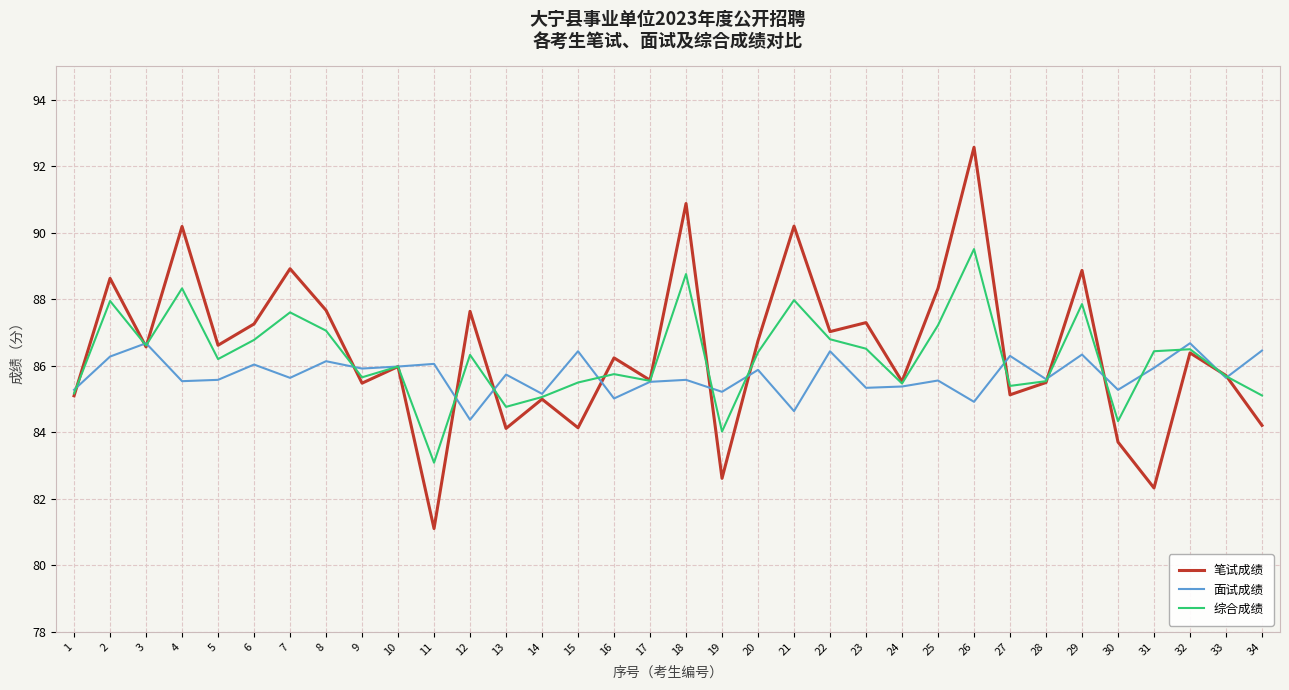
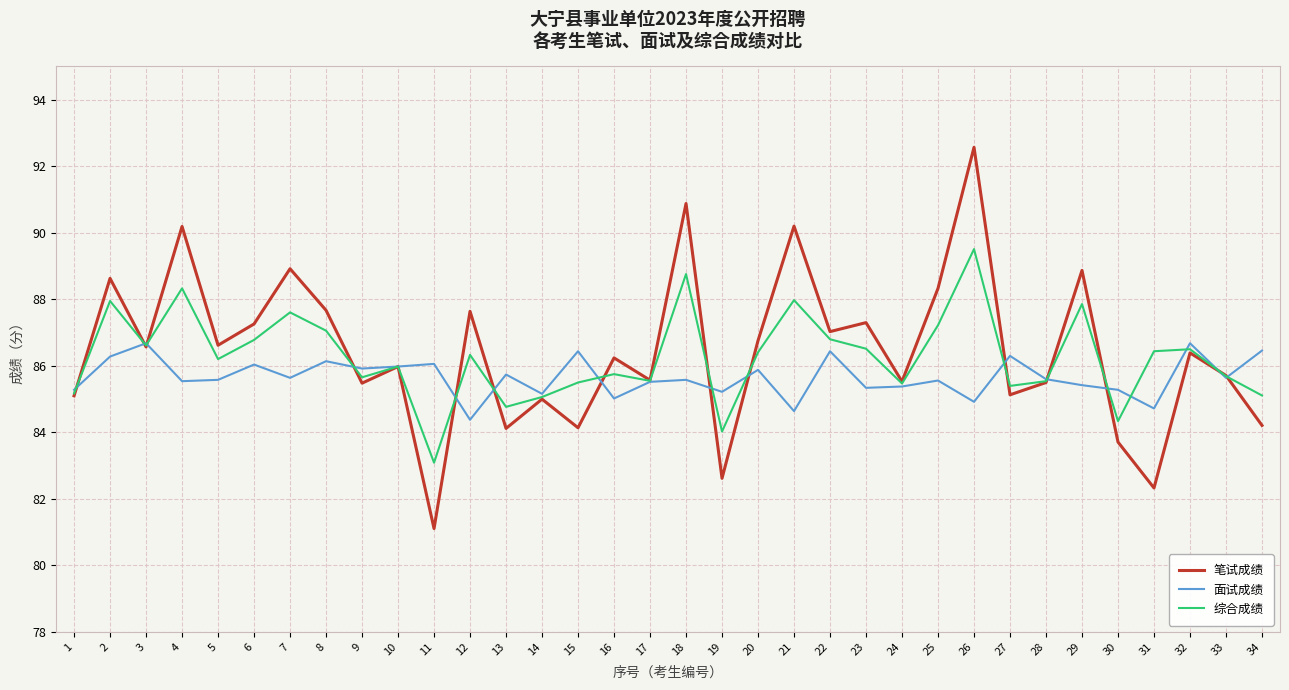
  {
    "笔试成绩": {
      "2": 88.6,
      "4": 90.2,
      "5": 86.6,
      "6": 87.3,
      "7": 88.9,
      "8": 87.7,
      "9": 85.5,
      "11": 81.1,
      "12": 87.6,
      "13": 84.1,
      "15": 84.1,
      "16": 86.2,
      "18": 90.9,
      "19": 82.6,
      "20": 86.8,
      "21": 90.2,
      "22": 87.0,
      "23": 87.3,
      "25": 88.3,
      "26": 92.6,
      "27": 85.1,
      "29": 88.9,
      "30": 83.7,
      "31": 82.3,
      "32": 86.4,
      "34": 84.2
    },
    "面试成绩": {
      "1": 85.3,
      "2": 86.3,
      "4": 85.5,
      "5": 85.6,
      "6": 86.0,
      "7": 85.6,
      "8": 86.1,
      "9": 85.9,
      "11": 86.1,
      "12": 84.4,
      "13": 85.7,
      "14": 85.2,
      "15": 86.4,
      "16": 85.0,
      "18": 85.6,
      "19": 85.2,
      "20": 85.9,
      "21": 84.6,
      "22": 86.4,
      "23": 85.3,
      "24": 85.4,
      "25": 85.6,
      "26": 84.9,
      "27": 86.3,
-     "29": 86.3,
+     "29": 85.4,
      "30": 85.3,
-     "31": 85.9,
+     "31": 84.7,
      "32": 86.7,
      "34": 86.5
    },
    "综合成绩": {
      "2": 88.0,
      "4": 88.3,
      "5": 86.2,
      "6": 86.8,
      "7": 87.6,
      "8": 87.1,
      "9": 85.7,
      "11": 83.1,
      "12": 86.3,
      "13": 84.8,
      "15": 85.5,
      "16": 85.8,
      "18": 88.8,
      "19": 84.0,
      "20": 86.4,
      "21": 88.0,
      "22": 86.8,
      "23": 86.5,
      "25": 87.2,
      "26": 89.5,
      "27": 85.4,
      "29": 87.9,
      "30": 84.3,
      "31": 86.4,
      "32": 86.5,
      "34": 85.1
    }
  }
